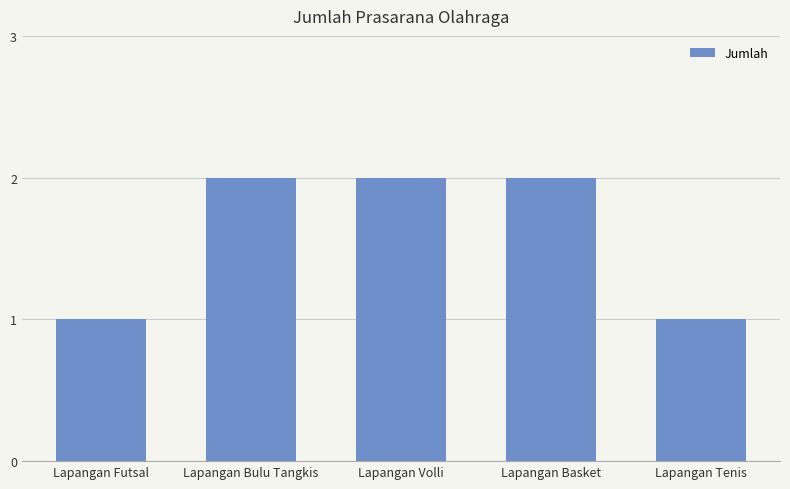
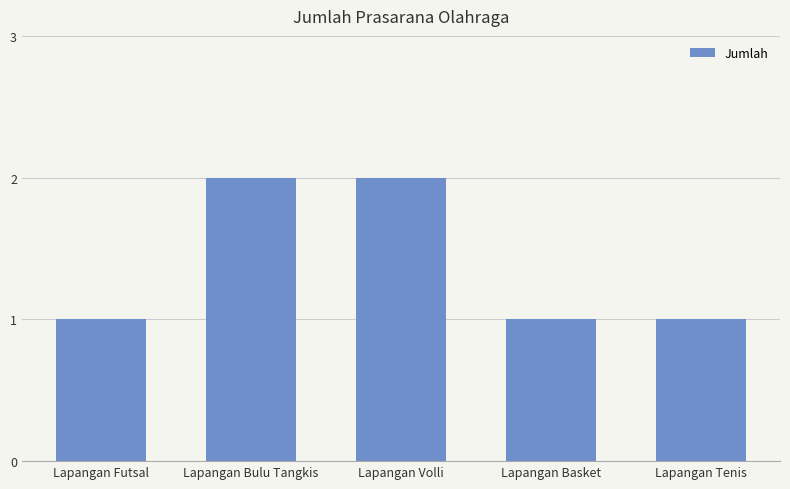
  {
    "Lapangan Futsal": 1,
    "Lapangan Bulu Tangkis": 2,
    "Lapangan Volli": 2,
-   "Lapangan Basket": 2,
+   "Lapangan Basket": 1,
    "Lapangan Tenis": 1
  }
